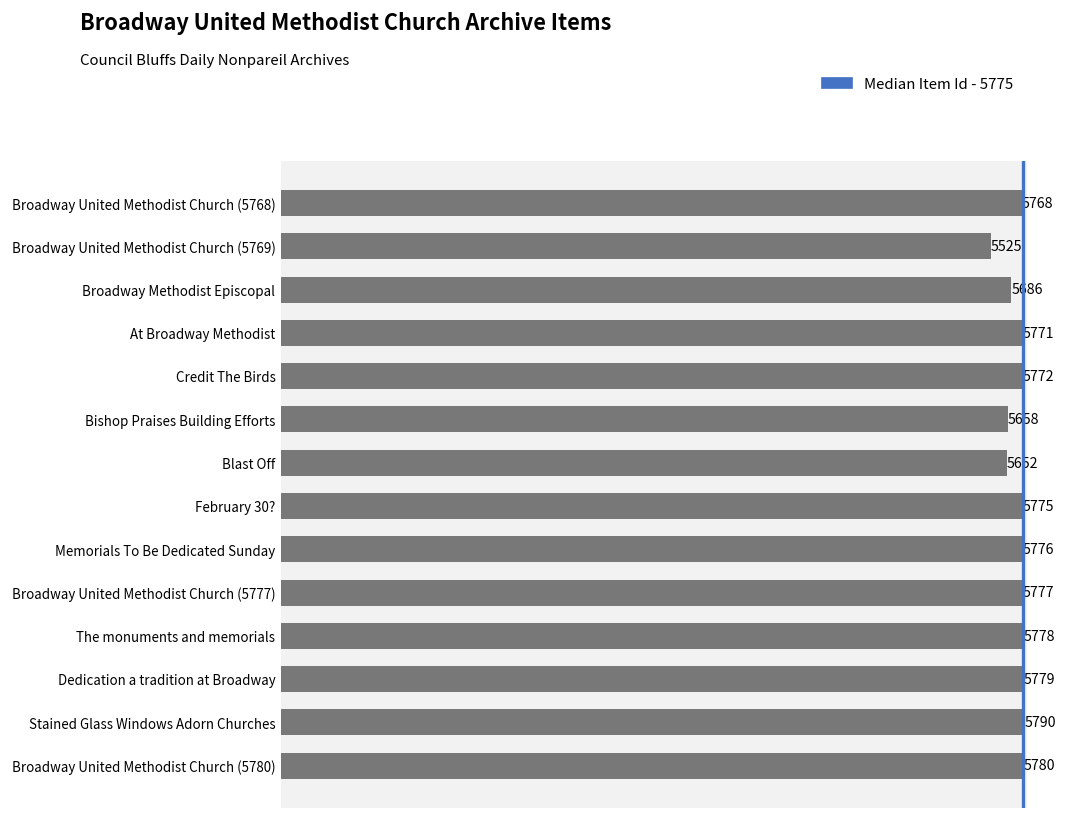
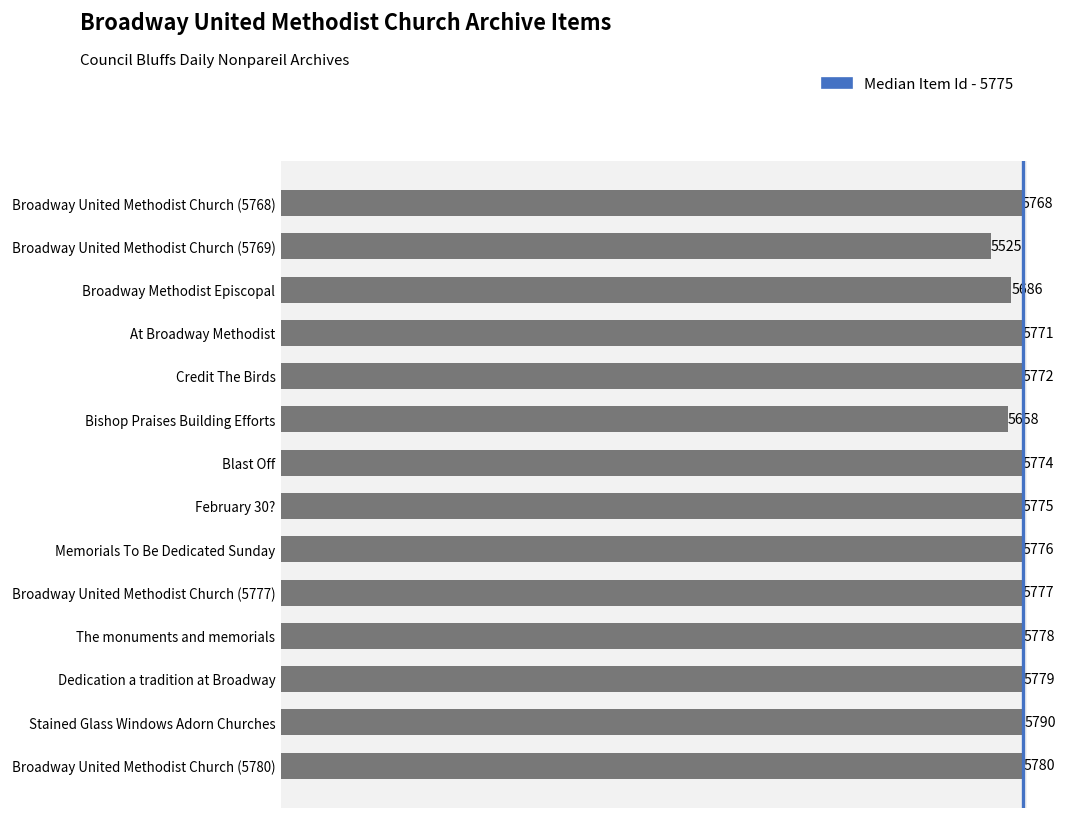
  {
    "Broadway United Methodist Church (5768)": 5768,
    "Broadway United Methodist Church (5769)": 5525,
    "Broadway Methodist Episcopal": 5686,
    "At Broadway Methodist": 5771,
    "Credit The Birds": 5772,
    "Bishop Praises Building Efforts": 5658,
-   "Blast Off": 5652,
+   "Blast Off": 5774,
    "February 30?": 5775,
    "Memorials To Be Dedicated Sunday": 5776,
    "Broadway United Methodist Church (5777)": 5777,
    "The monuments and memorials": 5778,
    "Dedication a tradition at Broadway": 5779,
    "Stained Glass Windows Adorn Churches": 5790,
    "Broadway United Methodist Church (5780)": 5780
  }
